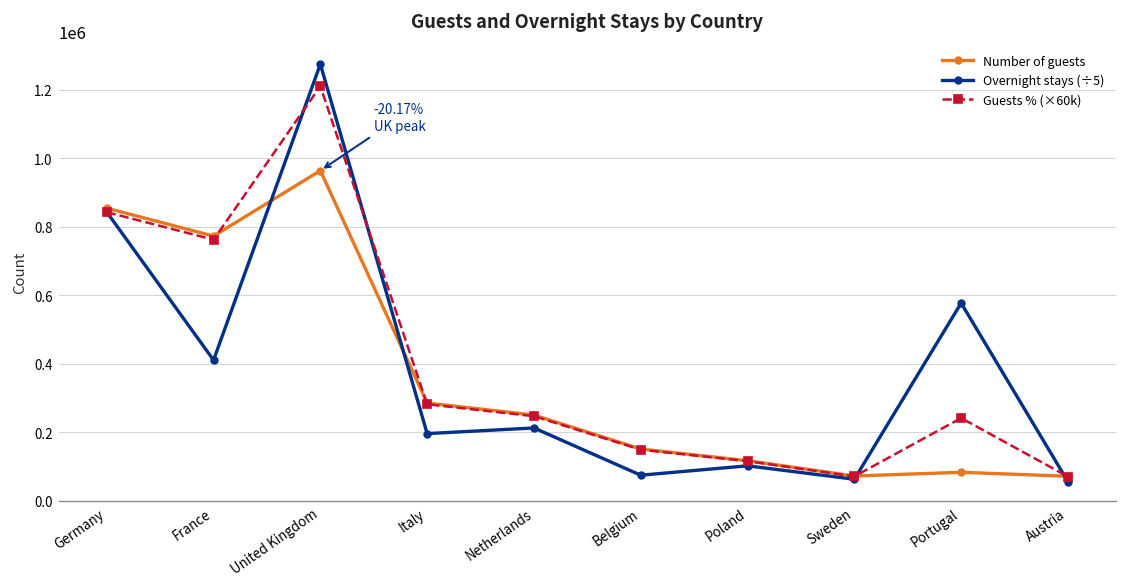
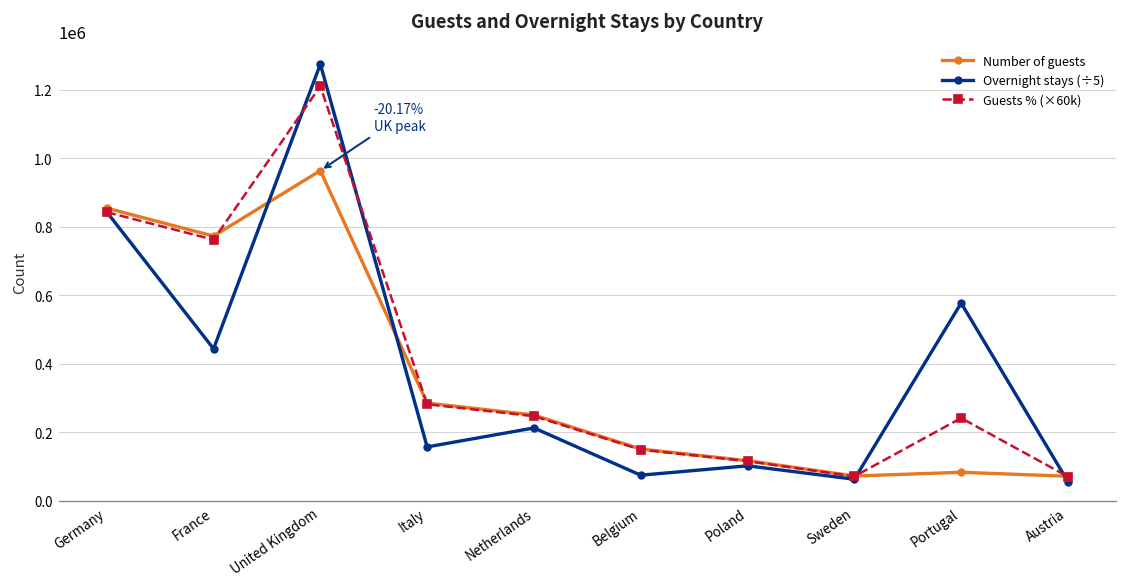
  {
    "Number of guests": {
      "Germany": 850000,
      "France": 770000,
      "Portugal": 80000
    },
    "Overnight stays (÷5)": {
-     "France": 410000,
+     "France": 440000,
      "United Kingdom": 1270000,
-     "Italy": 200000,
+     "Italy": 160000,
      "Netherlands": 210000,
      "Belgium": 70000,
      "Poland": 100000,
      "Portugal": 580000,
      "Austria": 60000
    },
    "Guests % (×60k)": {
      "France": 760000,
      "United Kingdom": 1210000,
      "Portugal": 240000
    }
  }
